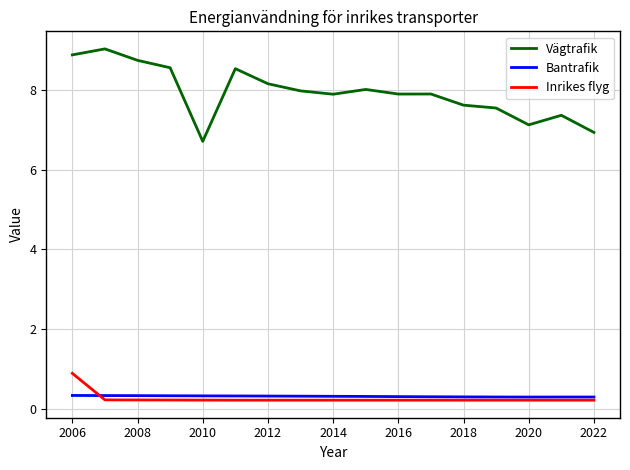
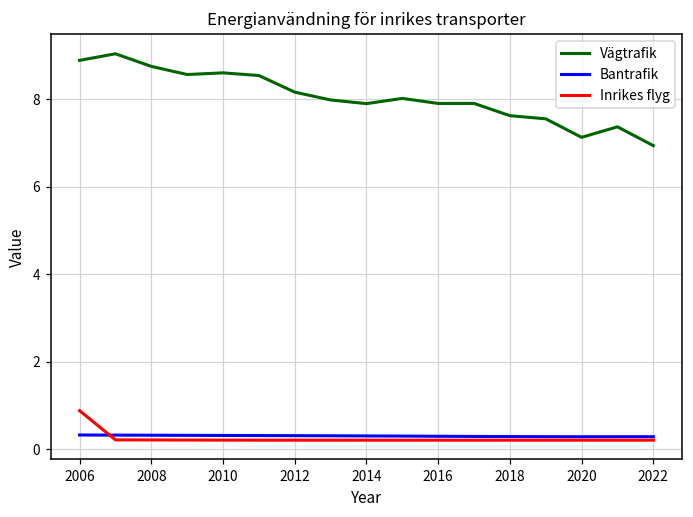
  {
    "Vägtrafik": {
      "2006": 8.9,
      "2008": 8.8,
-     "2010": 6.7,
+     "2010": 8.6,
      "2012": 8.2,
      "2014": 7.9,
      "2016": 7.9,
      "2018": 7.6,
      "2020": 7.1,
      "2022": 6.9
    },
    "Bantrafik": {
      "2006": 0.3,
      "2008": 0.3,
      "2010": 0.3,
      "2012": 0.3,
      "2014": 0.3,
      "2016": 0.3,
      "2018": 0.3,
      "2020": 0.3,
      "2022": 0.3
    },
    "Inrikes flyg": {
      "2006": 0.9,
      "2008": 0.2,
      "2010": 0.2,
      "2012": 0.2,
      "2014": 0.2,
      "2016": 0.2,
      "2018": 0.2,
      "2020": 0.2,
      "2022": 0.2
    }
  }
